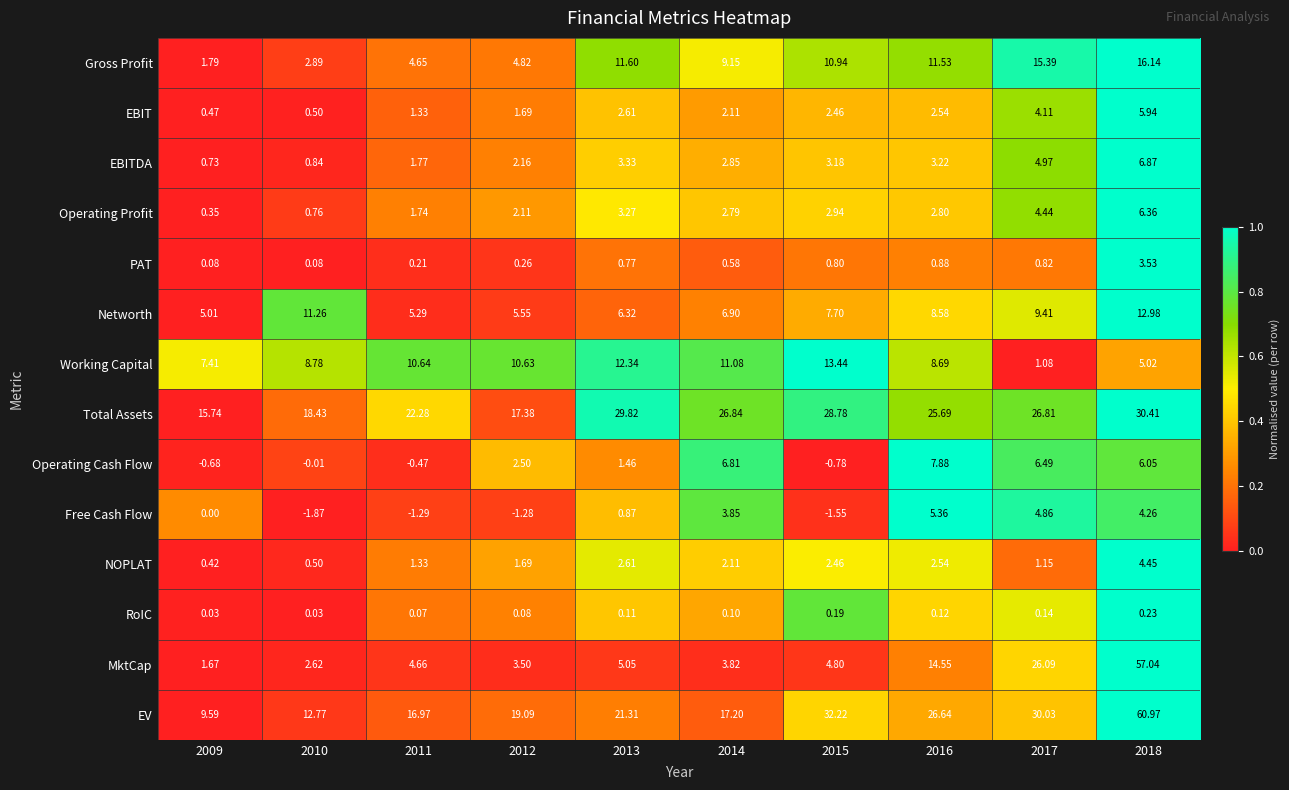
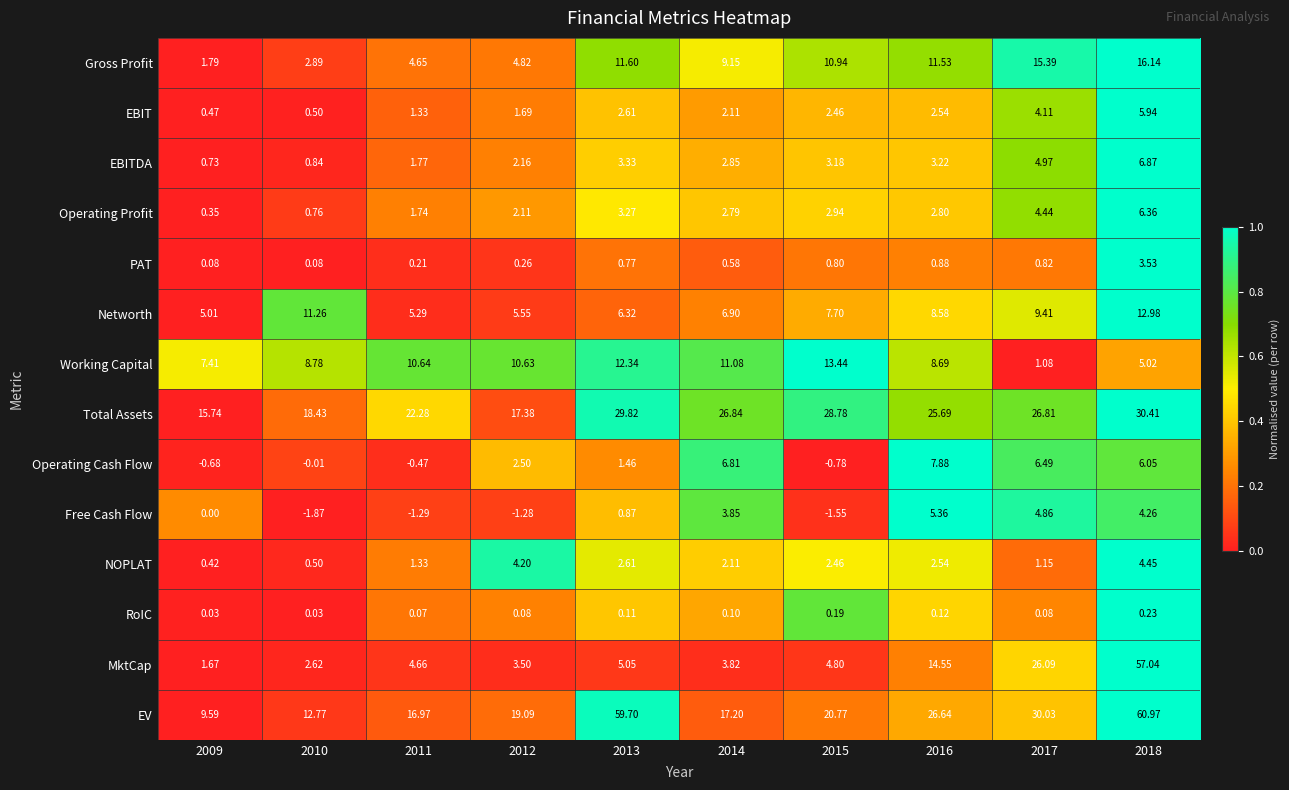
  {
    "Gross Profit": {
      "2009": 1.79,
      "2010": 2.89,
      "2011": 4.65,
      "2012": 4.82,
      "2013": 11.60,
      "2014": 9.15,
      "2015": 10.94,
      "2016": 11.53,
      "2017": 15.39,
      "2018": 16.14
    },
    "EBIT": {
      "2009": 0.47,
      "2010": 0.50,
      "2011": 1.33,
      "2012": 1.69,
      "2013": 2.61,
      "2014": 2.11,
      "2015": 2.46,
      "2016": 2.54,
      "2017": 4.11,
      "2018": 5.94
    },
    "EBITDA": {
      "2009": 0.73,
      "2010": 0.84,
      "2011": 1.77,
      "2012": 2.16,
      "2013": 3.33,
      "2014": 2.85,
      "2015": 3.18,
      "2016": 3.22,
      "2017": 4.97,
      "2018": 6.87
    },
    "Operating Profit": {
      "2009": 0.35,
      "2010": 0.76,
      "2011": 1.74,
      "2012": 2.11,
      "2013": 3.27,
      "2014": 2.79,
      "2015": 2.94,
      "2016": 2.80,
      "2017": 4.44,
      "2018": 6.36
    },
    "PAT": {
      "2009": 0.08,
      "2010": 0.08,
      "2011": 0.21,
      "2012": 0.26,
      "2013": 0.77,
      "2014": 0.58,
      "2015": 0.80,
      "2016": 0.88,
      "2017": 0.82,
      "2018": 3.53
    },
    "Networth": {
      "2009": 5.01,
      "2010": 11.26,
      "2011": 5.29,
      "2012": 5.55,
      "2013": 6.32,
      "2014": 6.90,
      "2015": 7.70,
      "2016": 8.58,
      "2017": 9.41,
      "2018": 12.98
    },
    "Working Capital": {
      "2009": 7.41,
      "2010": 8.78,
      "2011": 10.64,
      "2012": 10.63,
      "2013": 12.34,
      "2014": 11.08,
      "2015": 13.44,
      "2016": 8.69,
      "2017": 1.08,
      "2018": 5.02
    },
    "Total Assets": {
      "2009": 15.74,
      "2010": 18.43,
      "2011": 22.28,
      "2012": 17.38,
      "2013": 29.82,
      "2014": 26.84,
      "2015": 28.78,
      "2016": 25.69,
      "2017": 26.81,
      "2018": 30.41
    },
    "Operating Cash Flow": {
      "2009": -0.68,
      "2010": -0.01,
      "2011": -0.47,
      "2012": 2.50,
      "2013": 1.46,
      "2014": 6.81,
      "2015": -0.78,
      "2016": 7.88,
      "2017": 6.49,
      "2018": 6.05
    },
    "Free Cash Flow": {
      "2009": 0.00,
      "2010": -1.87,
      "2011": -1.29,
      "2012": -1.28,
      "2013": 0.87,
      "2014": 3.85,
      "2015": -1.55,
      "2016": 5.36,
      "2017": 4.86,
      "2018": 4.26
    },
    "NOPLAT": {
      "2009": 0.42,
      "2010": 0.50,
      "2011": 1.33,
-     "2012": 1.69,
+     "2012": 4.20,
      "2013": 2.61,
      "2014": 2.11,
      "2015": 2.46,
      "2016": 2.54,
      "2017": 1.15,
      "2018": 4.45
    },
    "RoIC": {
      "2009": 0.03,
      "2010": 0.03,
      "2011": 0.07,
      "2012": 0.08,
      "2013": 0.11,
      "2014": 0.10,
      "2015": 0.19,
      "2016": 0.12,
-     "2017": 0.14,
+     "2017": 0.08,
      "2018": 0.23
    },
    "MktCap": {
      "2009": 1.67,
      "2010": 2.62,
      "2011": 4.66,
      "2012": 3.50,
      "2013": 5.05,
      "2014": 3.82,
      "2015": 4.80,
      "2016": 14.55,
      "2017": 26.09,
      "2018": 57.04
    },
    "EV": {
      "2009": 9.59,
      "2010": 12.77,
      "2011": 16.97,
      "2012": 19.09,
-     "2013": 21.31,
+     "2013": 59.70,
      "2014": 17.20,
-     "2015": 32.22,
+     "2015": 20.77,
      "2016": 26.64,
      "2017": 30.03,
      "2018": 60.97
    }
  }
